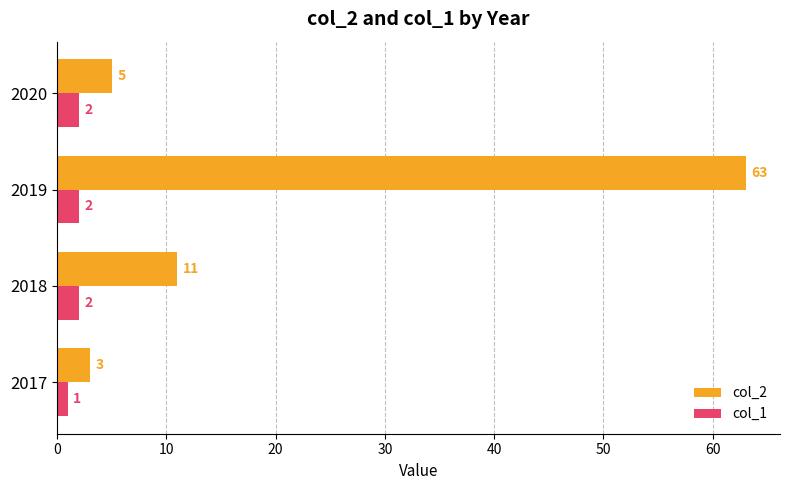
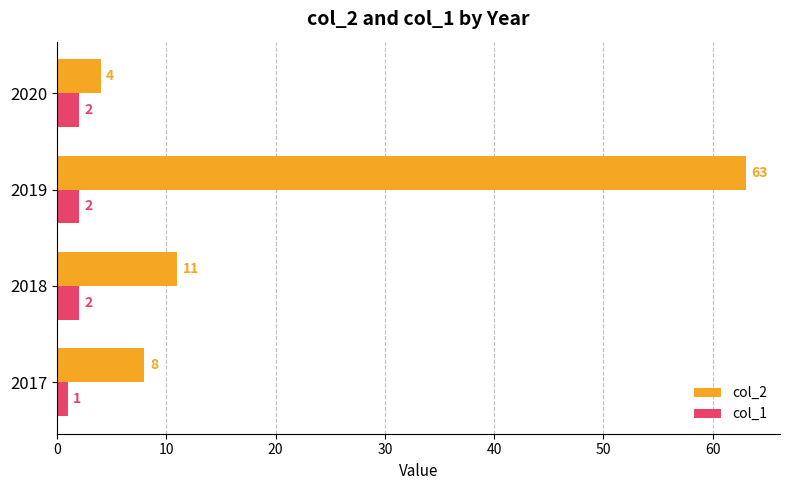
  {
    "col_2": {
-     "2020": 5,
+     "2020": 4,
      "2019": 63,
      "2018": 11,
-     "2017": 3
+     "2017": 8
    },
    "col_1": {
      "2020": 2,
      "2019": 2,
      "2018": 2,
      "2017": 1
    }
  }
